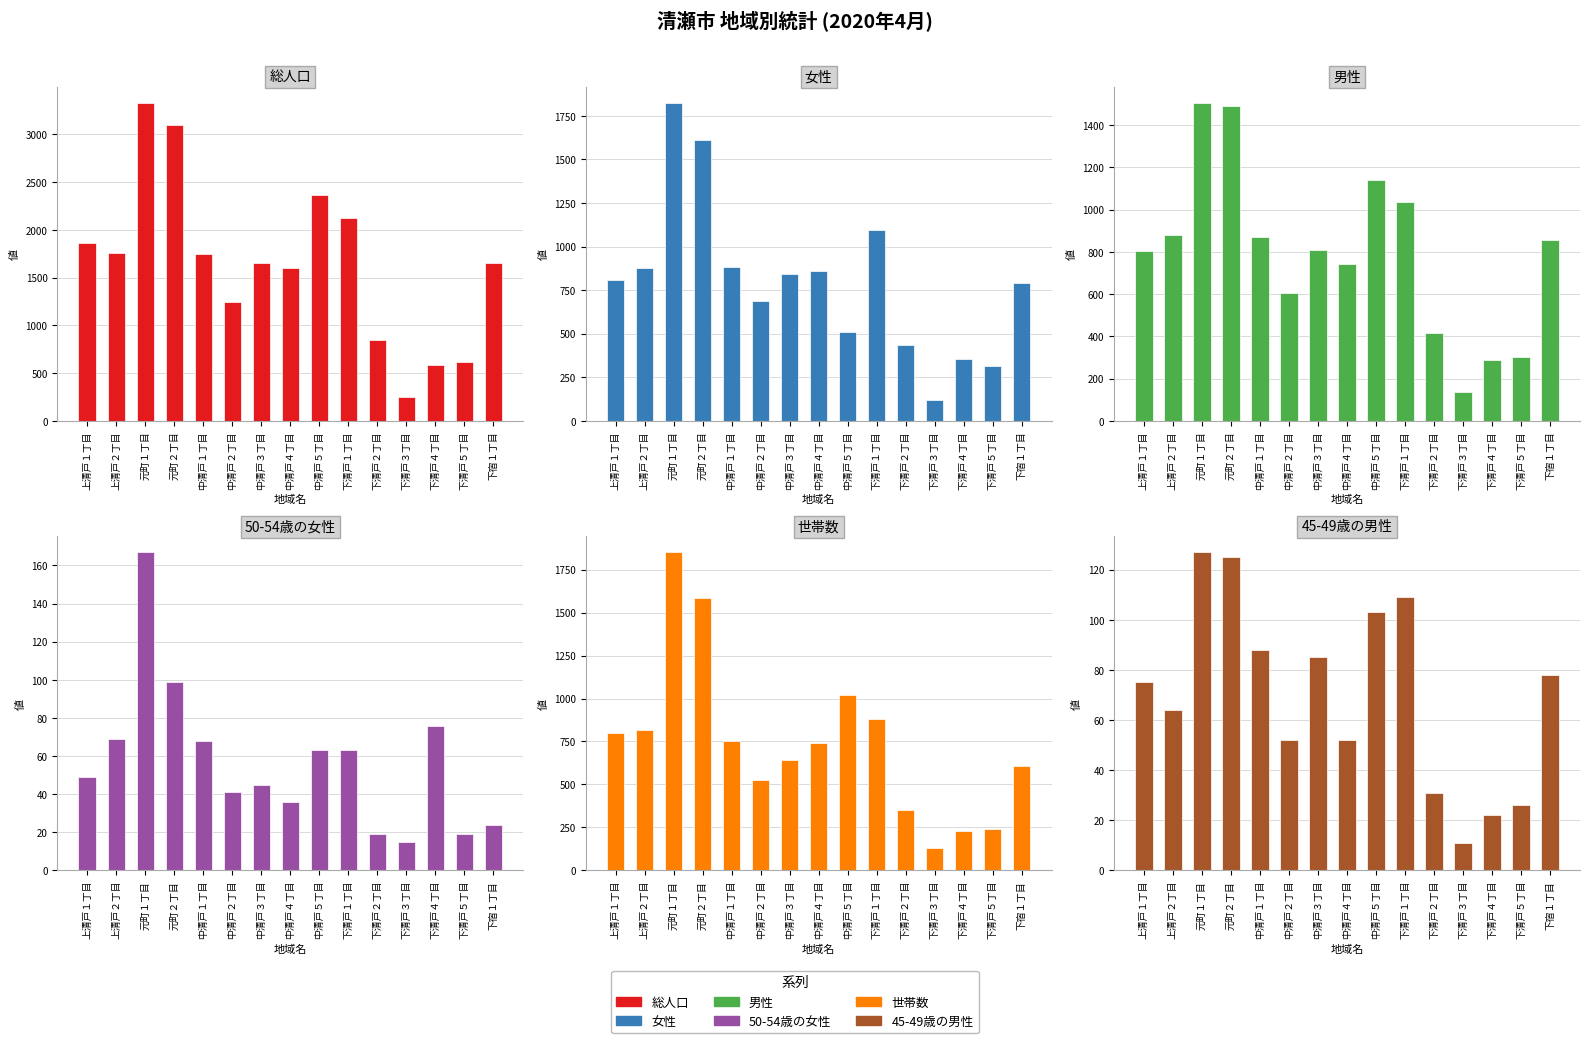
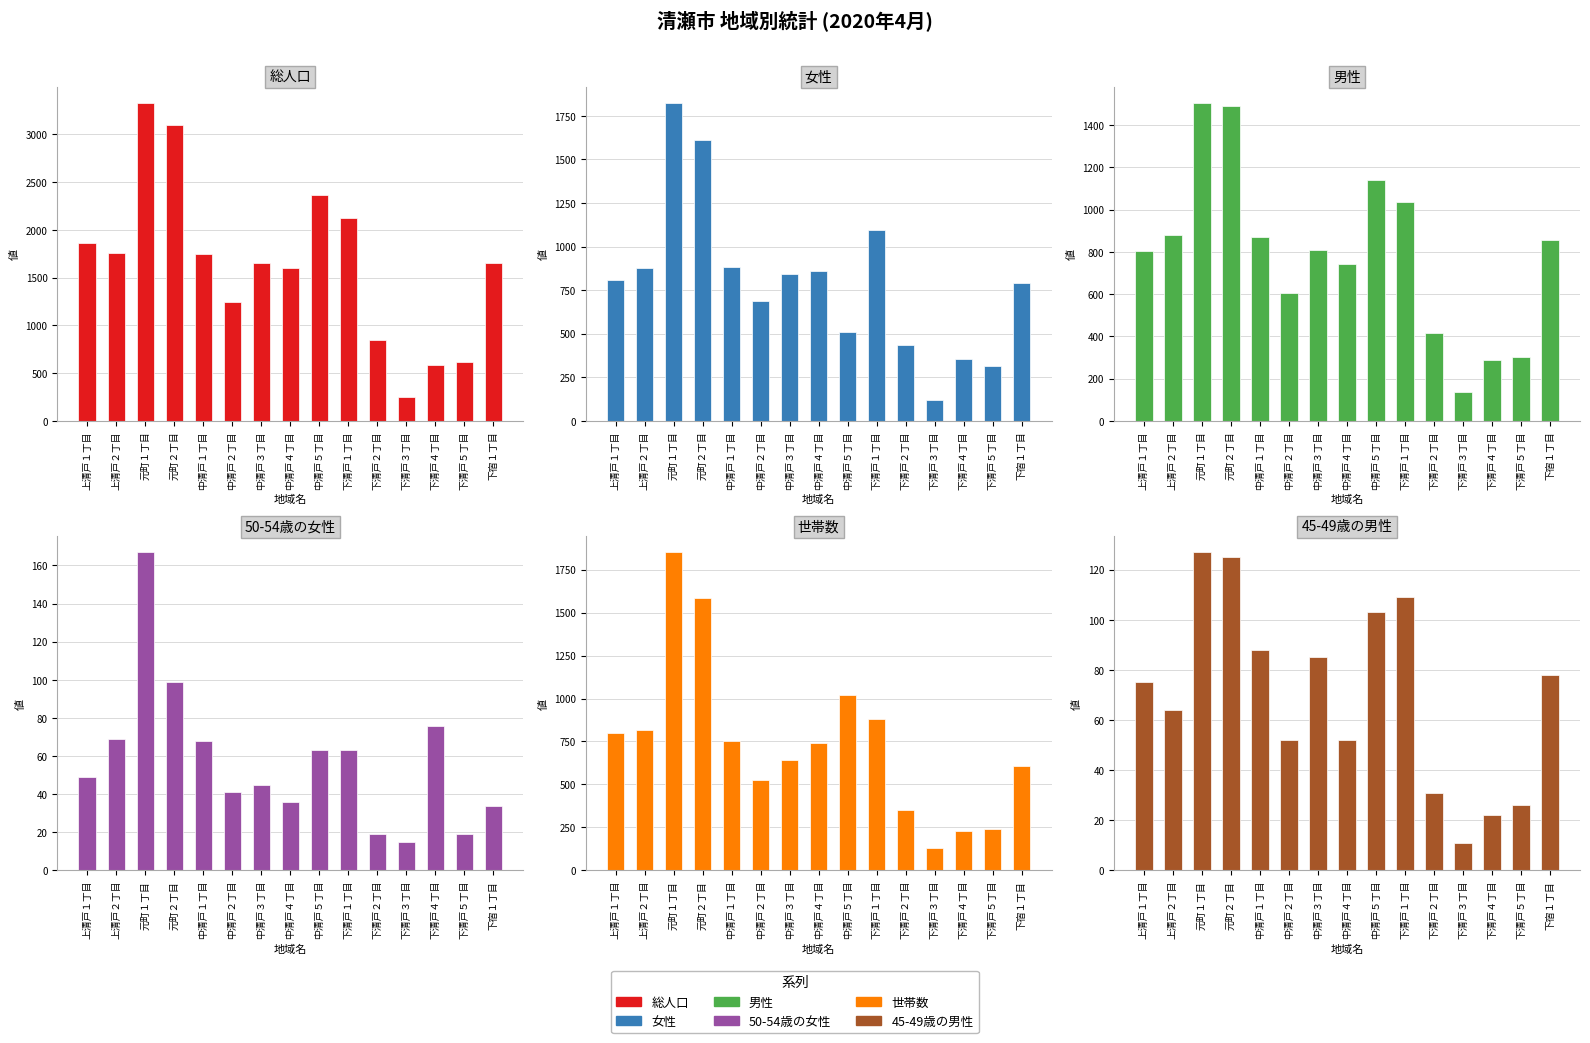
  {
    "総人口": {
      "上清戸１丁目": 1900,
      "上清戸２丁目": 1800,
      "元町１丁目": 3300,
      "元町２丁目": 3100,
      "中清戸１丁目": 1800,
      "中清戸２丁目": 1200,
      "中清戸３丁目": 1700,
      "中清戸４丁目": 1600,
      "中清戸５丁目": 2400,
      "下清戸１丁目": 2100,
      "下清戸２丁目": 900,
      "下清戸３丁目": 300,
      "下清戸４丁目": 600,
      "下清戸５丁目": 600,
      "下宿１丁目": 1700
    },
    "女性": {
      "上清戸１丁目": 810,
      "上清戸２丁目": 880,
      "元町１丁目": 1830,
      "元町２丁目": 1610,
      "中清戸１丁目": 880,
      "中清戸２丁目": 690,
      "中清戸３丁目": 840,
      "中清戸４丁目": 860,
      "中清戸５丁目": 510,
      "下清戸１丁目": 1090,
      "下清戸２丁目": 440,
      "下清戸３丁目": 120,
      "下清戸４丁目": 360,
      "下清戸５丁目": 310,
      "下宿１丁目": 790
    },
    "男性": {
      "上清戸１丁目": 800,
      "上清戸２丁目": 880,
      "元町１丁目": 1510,
      "元町２丁目": 1490,
      "中清戸１丁目": 870,
      "中清戸２丁目": 610,
      "中清戸３丁目": 810,
      "中清戸４丁目": 740,
      "中清戸５丁目": 1140,
      "下清戸１丁目": 1040,
      "下清戸２丁目": 410,
      "下清戸３丁目": 140,
      "下清戸４丁目": 290,
      "下清戸５丁目": 300,
      "下宿１丁目": 860
    },
    "50-54歳の女性": {
      "上清戸１丁目": 49,
      "上清戸２丁目": 69,
      "元町１丁目": 167,
      "元町２丁目": 99,
      "中清戸１丁目": 68,
      "中清戸２丁目": 41,
      "中清戸３丁目": 45,
      "中清戸４丁目": 36,
      "中清戸５丁目": 63,
      "下清戸１丁目": 63,
      "下清戸２丁目": 19,
      "下清戸３丁目": 15,
      "下清戸４丁目": 76,
      "下清戸５丁目": 19,
-     "下宿１丁目": 24
+     "下宿１丁目": 34
    },
    "世帯数": {
      "上清戸１丁目": 800,
      "上清戸２丁目": 810,
      "元町１丁目": 1850,
      "元町２丁目": 1590,
      "中清戸１丁目": 750,
      "中清戸２丁目": 530,
      "中清戸３丁目": 650,
      "中清戸４丁目": 740,
      "中清戸５丁目": 1020,
      "下清戸１丁目": 880,
      "下清戸２丁目": 350,
      "下清戸３丁目": 130,
      "下清戸４丁目": 230,
      "下清戸５丁目": 240,
      "下宿１丁目": 610
    },
    "45-49歳の男性": {
      "上清戸１丁目": 75,
      "上清戸２丁目": 64,
      "元町１丁目": 127,
      "元町２丁目": 125,
      "中清戸１丁目": 88,
      "中清戸２丁目": 52,
      "中清戸３丁目": 85,
      "中清戸４丁目": 52,
      "中清戸５丁目": 103,
      "下清戸１丁目": 109,
      "下清戸２丁目": 31,
      "下清戸３丁目": 11,
      "下清戸４丁目": 22,
      "下清戸５丁目": 26,
      "下宿１丁目": 78
    }
  }
